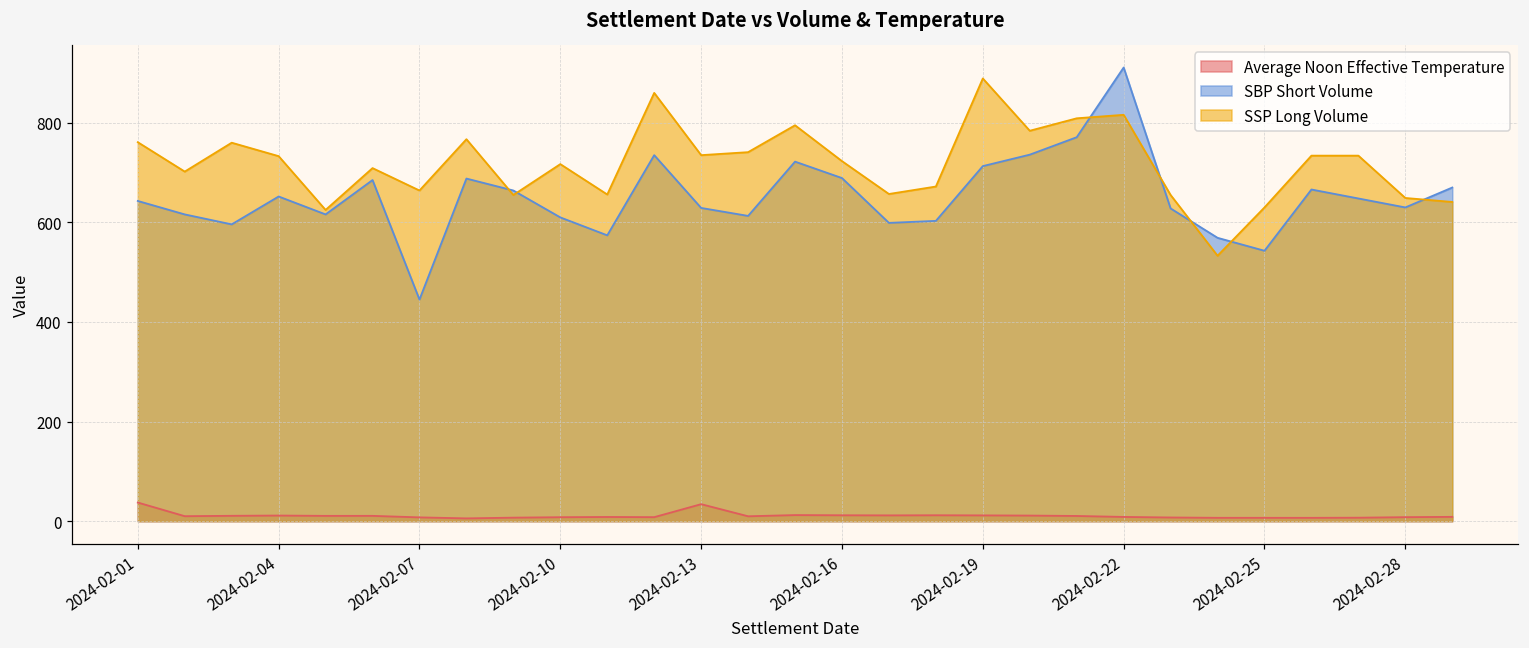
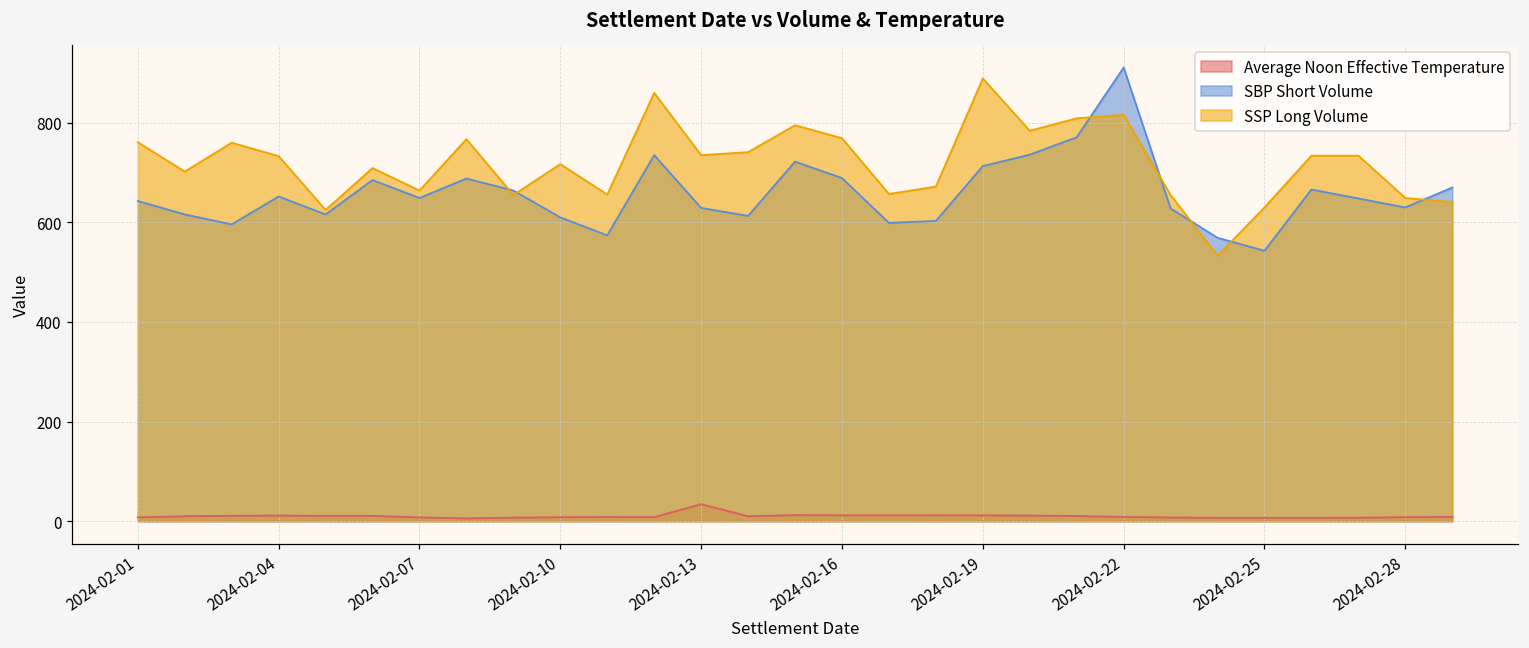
  {
    "Average Noon Effective Temperature": {
-     "2024-02-01": 40,
+     "2024-02-01": 10,
      "2024-02-04": 10,
      "2024-02-07": 10,
      "2024-02-10": 10,
      "2024-02-13": 30,
      "2024-02-16": 10,
      "2024-02-19": 10,
      "2024-02-22": 10,
      "2024-02-25": 10,
      "2024-02-28": 10
    },
    "SBP Short Volume": {
      "2024-02-01": 640,
      "2024-02-04": 650,
-     "2024-02-07": 450,
+     "2024-02-07": 650,
      "2024-02-10": 610,
      "2024-02-13": 630,
      "2024-02-16": 690,
      "2024-02-19": 710,
      "2024-02-22": 910,
      "2024-02-25": 540,
      "2024-02-28": 630
    },
    "SSP Long Volume": {
      "2024-02-01": 760,
      "2024-02-04": 730,
      "2024-02-07": 660,
      "2024-02-10": 720,
      "2024-02-13": 740,
-     "2024-02-16": 720,
+     "2024-02-16": 770,
      "2024-02-19": 890,
      "2024-02-22": 820,
      "2024-02-25": 630,
      "2024-02-28": 650
    }
  }
